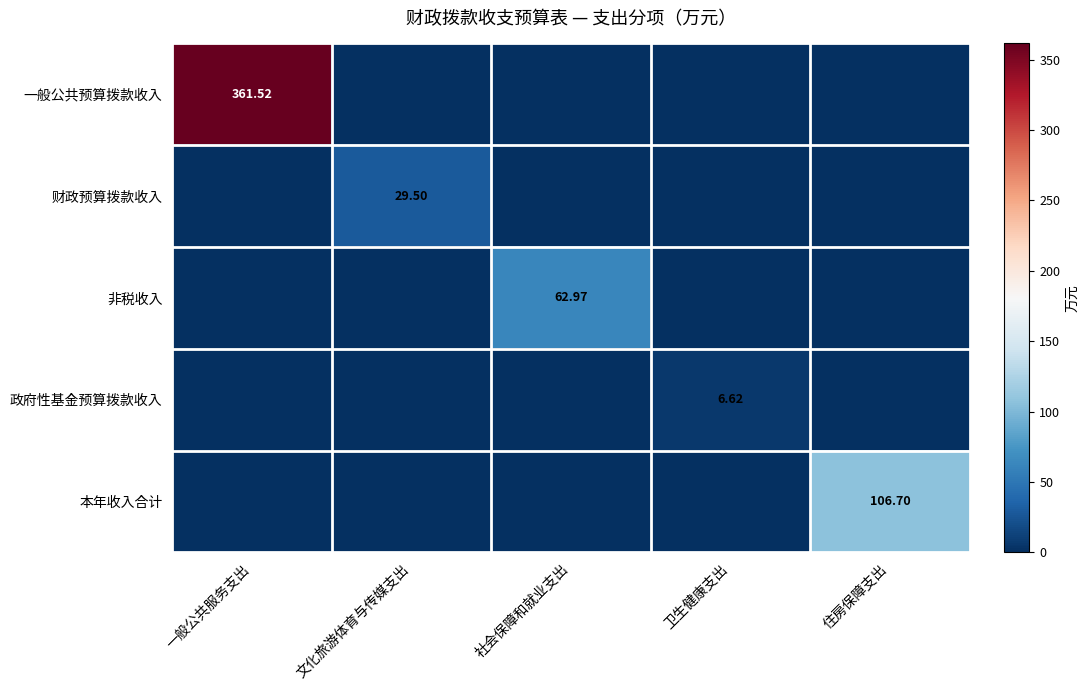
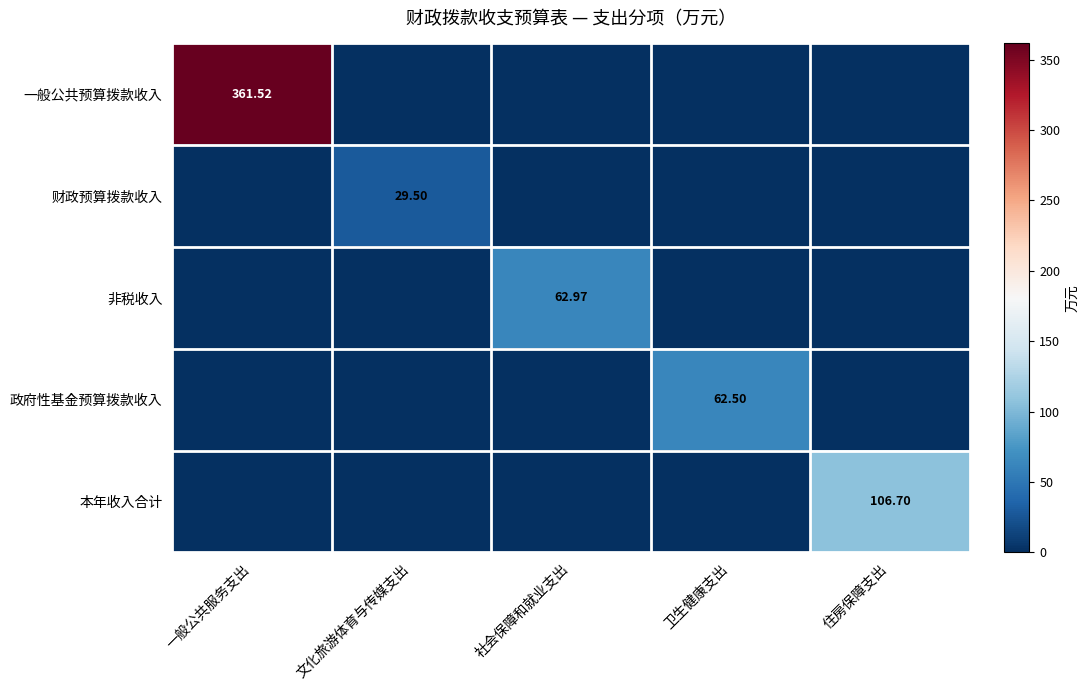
  {
    "一般公共预算拨款收入": {
      "一般公共服务支出": 361.52
    },
    "财政预算拨款收入": {
      "文化旅游体育与传媒支出": 29.50
    },
    "非税收入": {
      "社会保障和就业支出": 62.97
    },
    "政府性基金预算拨款收入": {
-     "卫生健康支出": 6.62
+     "卫生健康支出": 62.50
    },
    "本年收入合计": {
      "住房保障支出": 106.70
    }
  }
